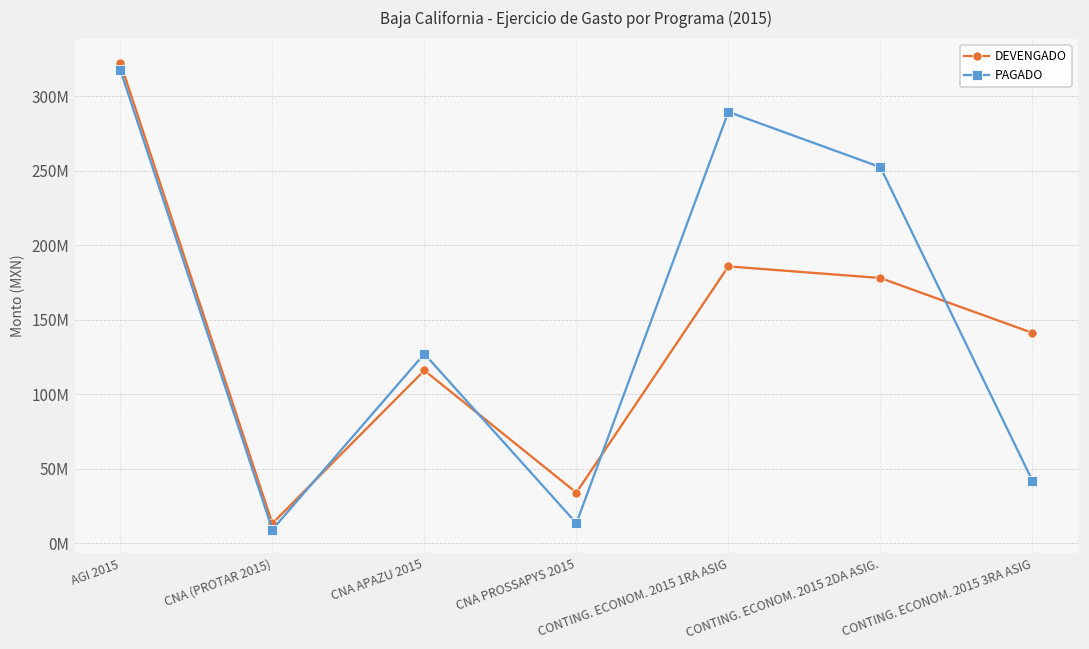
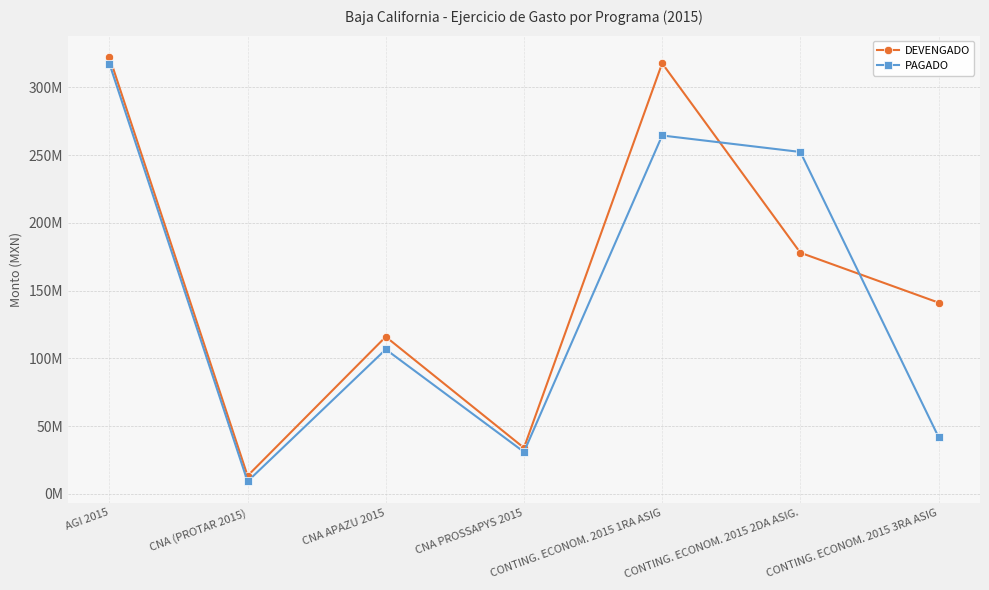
  {
    "DEVENGADO": {
      "AGI 2015": 323000000,
      "CNA (PROTAR 2015)": 13000000,
      "CNA APAZU 2015": 116000000,
      "CNA PROSSAPYS 2015": 34000000,
-     "CONTING. ECONOM. 2015 1RA ASIG": 186000000,
+     "CONTING. ECONOM. 2015 1RA ASIG": 318000000,
      "CONTING. ECONOM. 2015 2DA ASIG.": 178000000,
      "CONTING. ECONOM. 2015 3RA ASIG": 141000000
    },
    "PAGADO": {
      "AGI 2015": 318000000,
      "CNA (PROTAR 2015)": 9000000,
-     "CNA APAZU 2015": 127000000,
-     "CNA PROSSAPYS 2015": 13000000,
-     "CONTING. ECONOM. 2015 1RA ASIG": 289000000,
+     "CNA APAZU 2015": 107000000,
+     "CNA PROSSAPYS 2015": 31000000,
+     "CONTING. ECONOM. 2015 1RA ASIG": 265000000,
      "CONTING. ECONOM. 2015 2DA ASIG.": 252000000,
      "CONTING. ECONOM. 2015 3RA ASIG": 42000000
    }
  }
